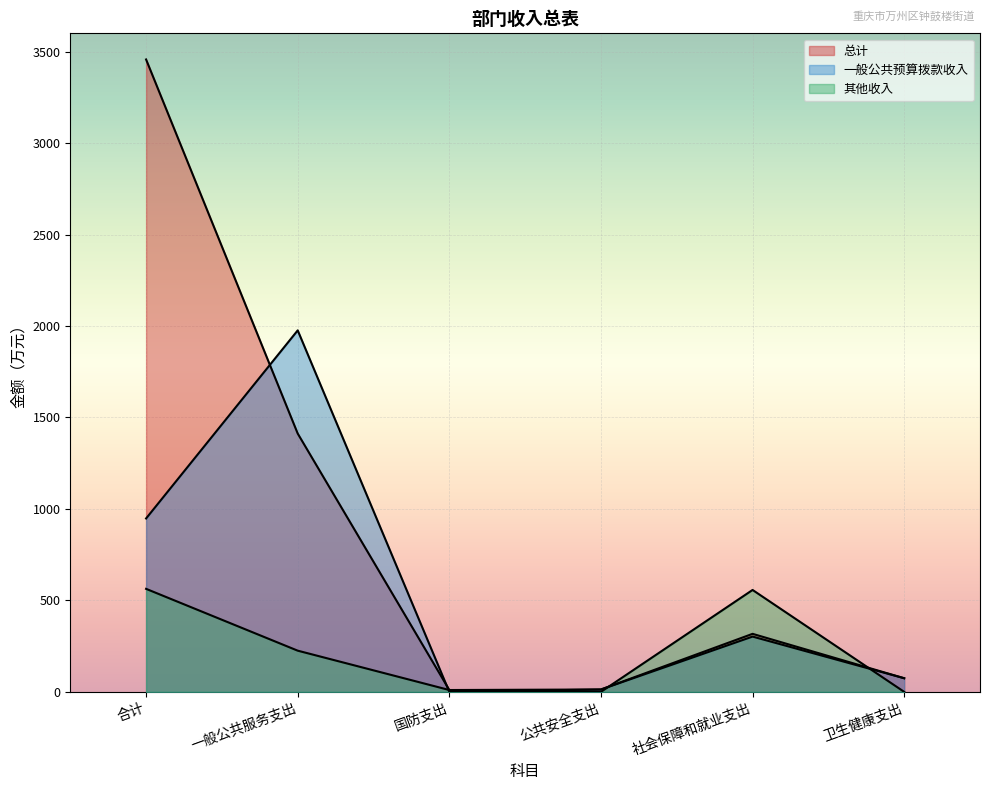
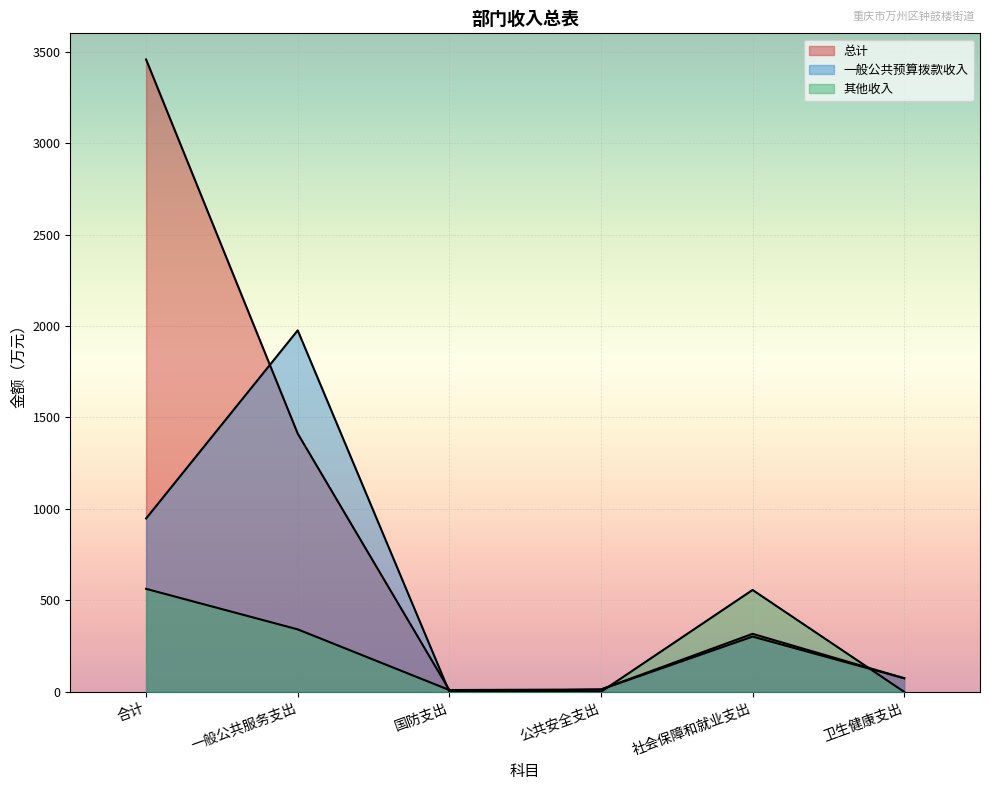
  {
    "总计": {
      "合计": 3460,
      "一般公共服务支出": 1410,
      "社会保障和就业支出": 320
    },
    "一般公共预算拨款收入": {
      "合计": 950,
      "一般公共服务支出": 1980,
      "社会保障和就业支出": 300
    },
    "其他收入": {
      "合计": 560,
-     "一般公共服务支出": 230,
+     "一般公共服务支出": 340,
      "社会保障和就业支出": 560,
      "卫生健康支出": 0
    }
  }
